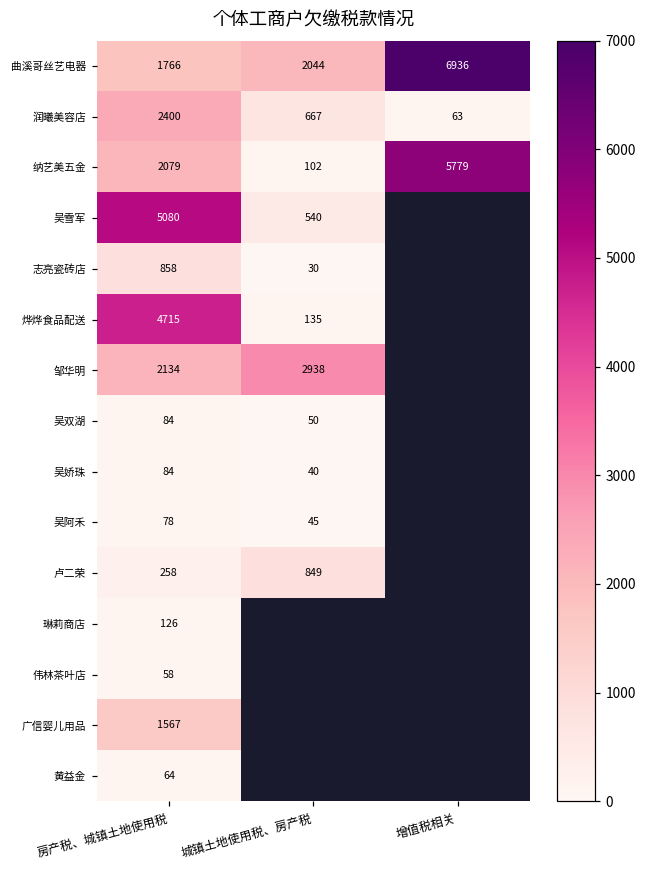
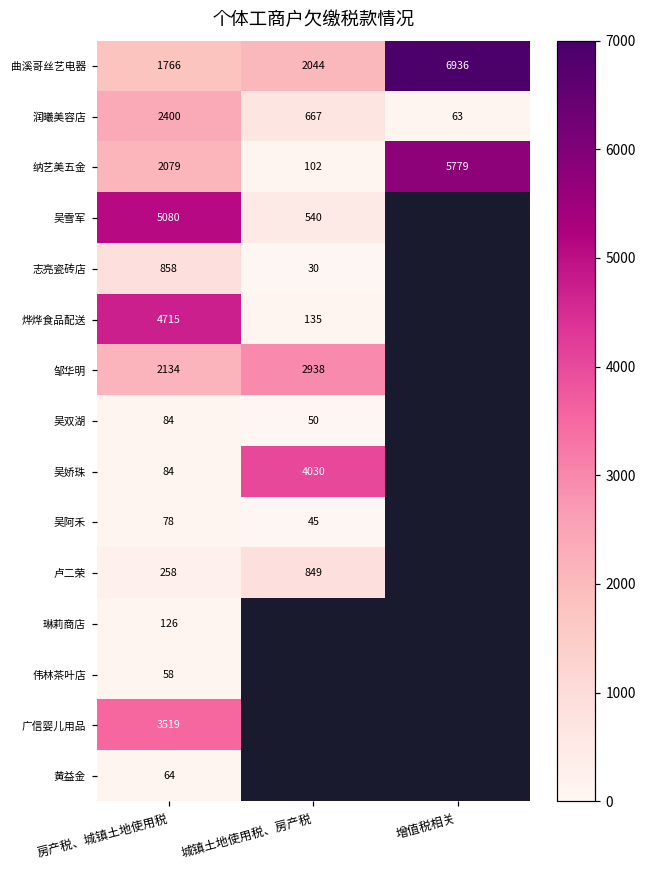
  {
    "曲溪哥丝艺电器": {
      "房产税、城镇土地使用税": 1766,
      "城镇土地使用税、房产税": 2044,
      "增值税相关": 6936
    },
    "润曦美容店": {
      "房产税、城镇土地使用税": 2400,
      "城镇土地使用税、房产税": 667,
      "增值税相关": 63
    },
    "纳艺美五金": {
      "房产税、城镇土地使用税": 2079,
      "城镇土地使用税、房产税": 102,
      "增值税相关": 5779
    },
    "吴雪军": {
      "房产税、城镇土地使用税": 5080,
      "城镇土地使用税、房产税": 540
    },
    "志亮瓷砖店": {
      "房产税、城镇土地使用税": 858,
      "城镇土地使用税、房产税": 30
    },
    "烨烨食品配送": {
      "房产税、城镇土地使用税": 4715,
      "城镇土地使用税、房产税": 135
    },
    "邹华明": {
      "房产税、城镇土地使用税": 2134,
      "城镇土地使用税、房产税": 2938
    },
    "吴双湖": {
      "房产税、城镇土地使用税": 84,
      "城镇土地使用税、房产税": 50
    },
    "吴娇珠": {
      "房产税、城镇土地使用税": 84,
-     "城镇土地使用税、房产税": 40
+     "城镇土地使用税、房产税": 4030
    },
    "吴阿禾": {
      "房产税、城镇土地使用税": 78,
      "城镇土地使用税、房产税": 45
    },
    "卢二荣": {
      "房产税、城镇土地使用税": 258,
      "城镇土地使用税、房产税": 849
    },
    "琳莉商店": {
      "房产税、城镇土地使用税": 126
    },
    "伟林茶叶店": {
      "房产税、城镇土地使用税": 58
    },
    "广信婴儿用品": {
-     "房产税、城镇土地使用税": 1567
+     "房产税、城镇土地使用税": 3519
    },
    "黄益金": {
      "房产税、城镇土地使用税": 64
    }
  }
